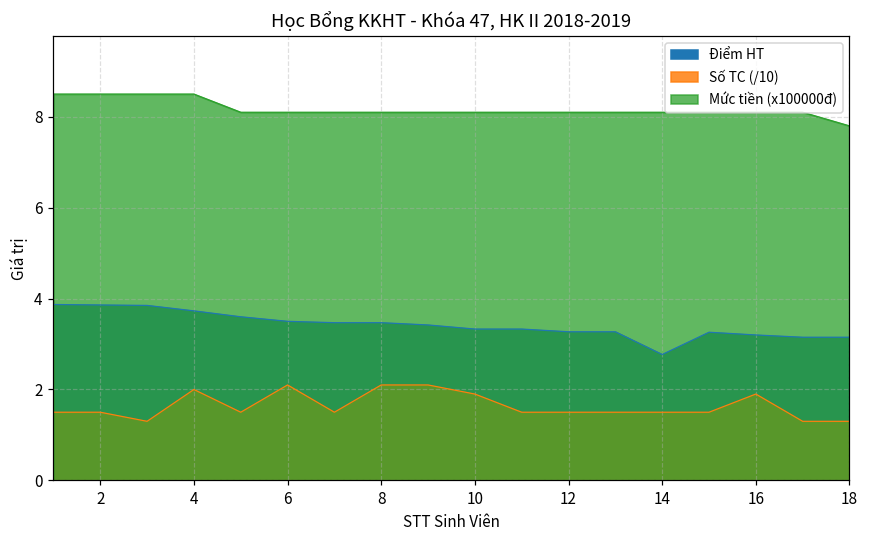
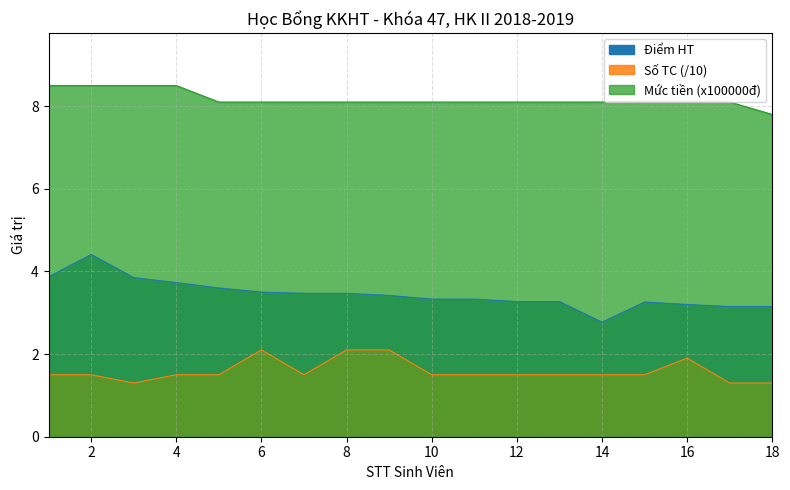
  {
    "Điểm HT": {
-     "2": 3.9,
+     "2": 4.4,
      "4": 3.7,
      "6": 3.5,
      "8": 3.5,
      "10": 3.3,
      "12": 3.3,
      "14": 2.8,
      "16": 3.2,
      "18": 3.2
    },
    "Số TC (/10)": {
      "2": 1.5,
-     "4": 2.0,
+     "4": 1.5,
      "6": 2.1,
      "8": 2.1,
-     "10": 1.9,
+     "10": 1.5,
      "12": 1.5,
      "14": 1.5,
      "16": 1.9,
      "18": 1.3
    },
    "Mức tiền (x100000đ)": {
      "2": 8.5,
      "4": 8.5,
      "6": 8.1,
      "8": 8.1,
      "10": 8.1,
      "12": 8.1,
      "14": 8.1,
      "18": 7.8
    }
  }
